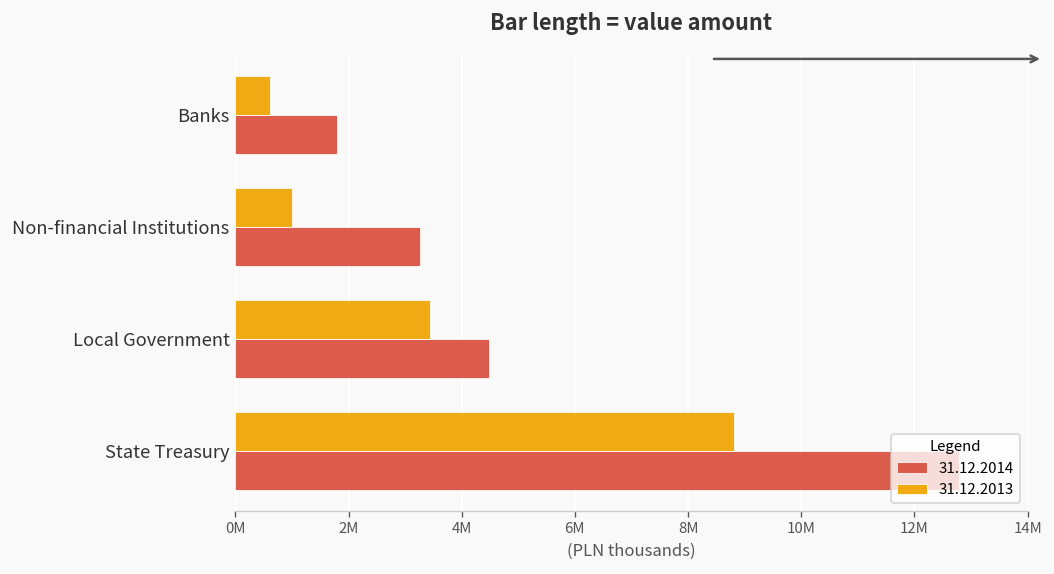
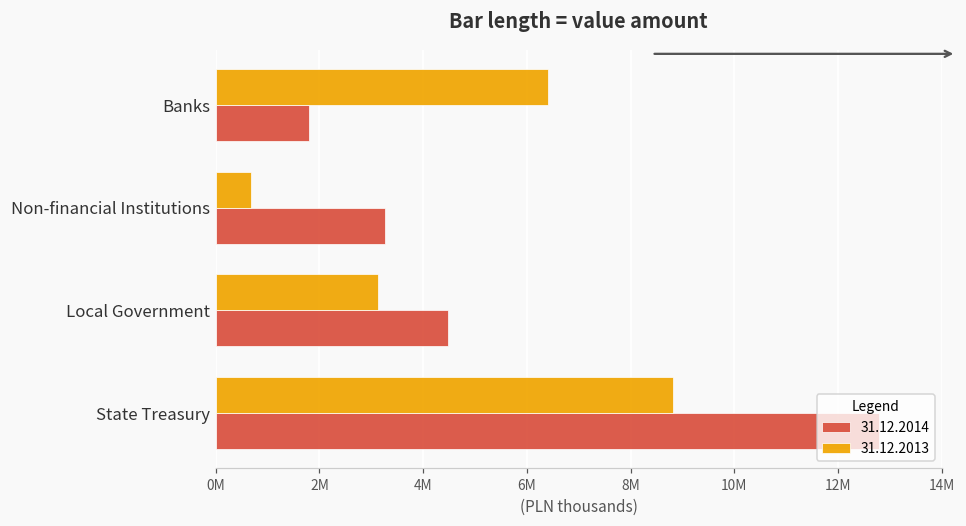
  {
    "31.12.2014": {
      "Banks": 1800000,
      "Non-financial Institutions": 3300000,
      "Local Government": 4500000
    },
    "31.12.2013": {
-     "Banks": 600000,
-     "Non-financial Institutions": 1000000,
-     "Local Government": 3400000,
+     "Banks": 6400000,
+     "Non-financial Institutions": 700000,
+     "Local Government": 3100000,
      "State Treasury": 8800000
    }
  }
